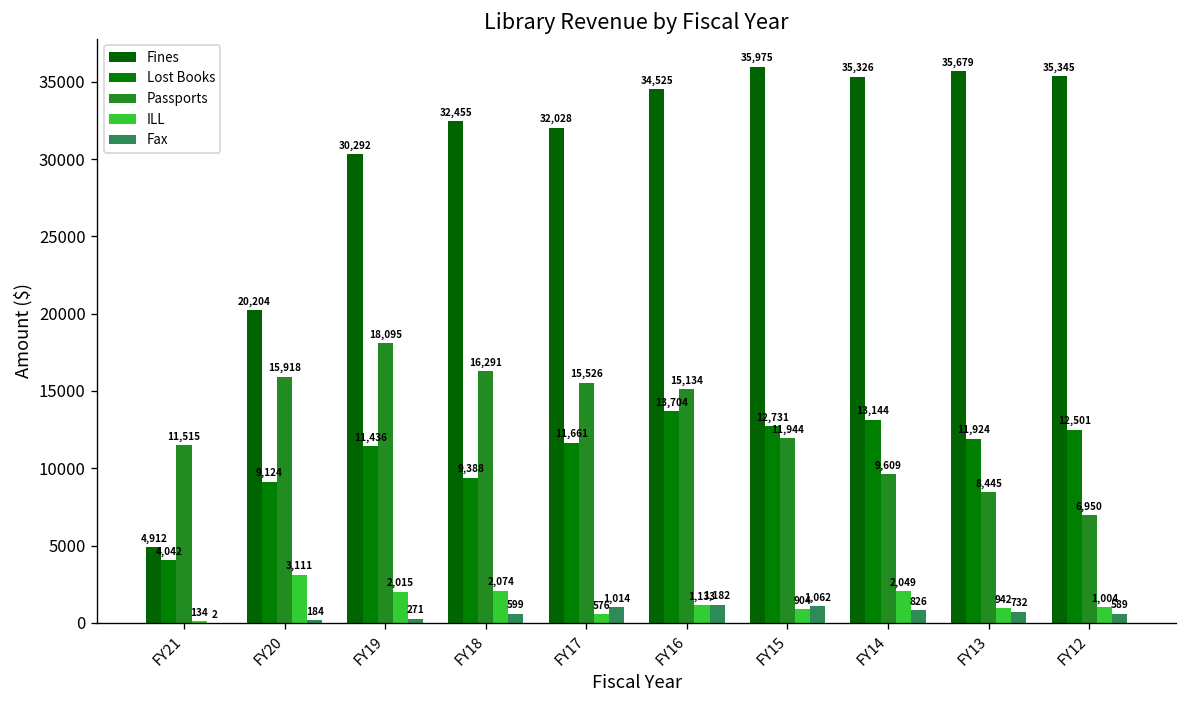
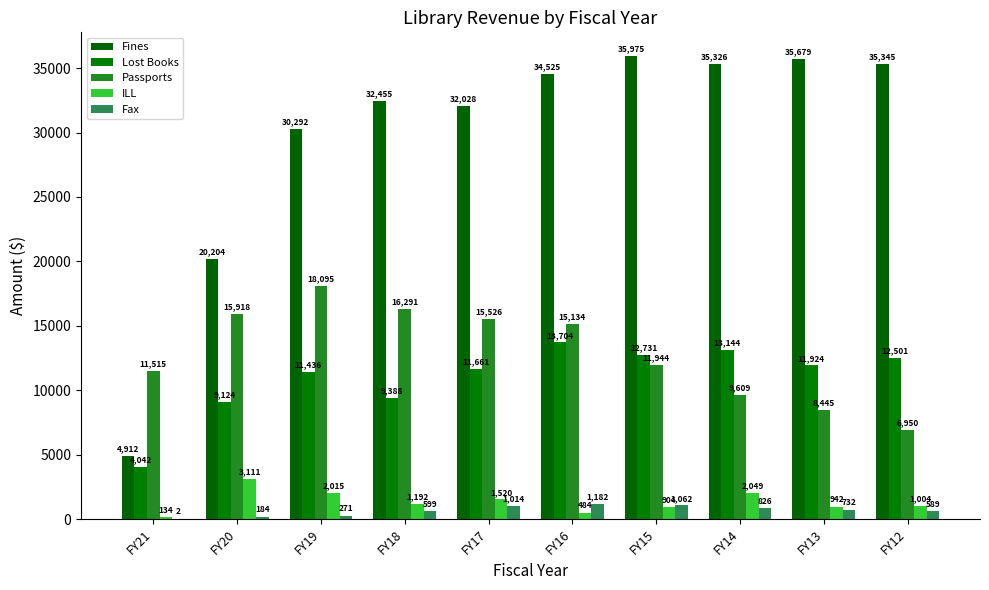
  {
    "ILL": {
      "FY21": "134",
      "FY20": "3,111",
      "FY19": "2,015",
-     "FY18": "2,074",
-     "FY17": "576",
-     "FY16": "1,133",
+     "FY18": "1,192",
+     "FY17": "1,520",
+     "FY16": "484",
      "FY14": "2,049",
      "FY13": "942",
      "FY12": "1,004"
    }
  }
